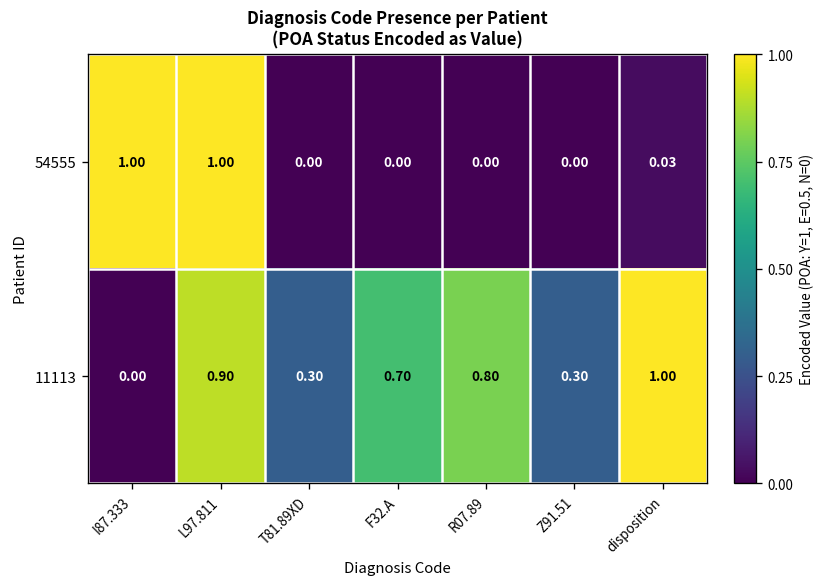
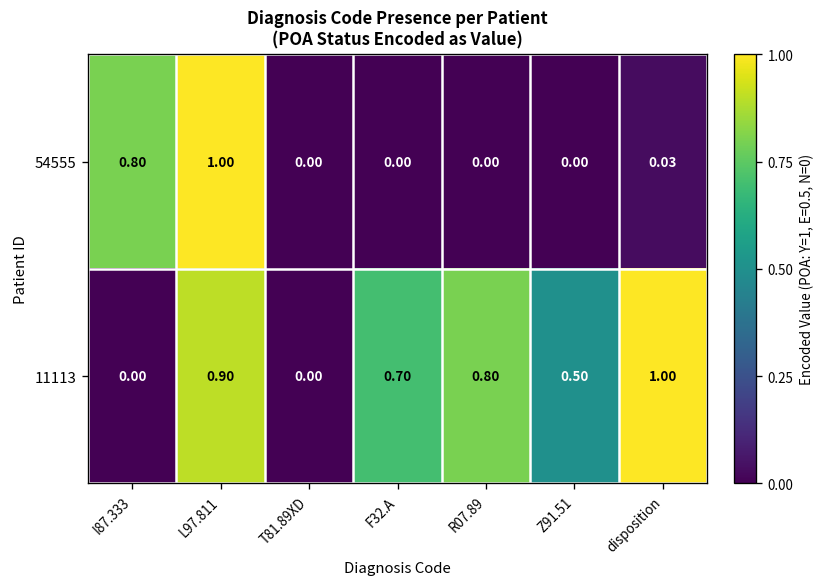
  {
    "54555": {
-     "I87.333": 1.00,
+     "I87.333": 0.80,
      "L97.811": 1.00,
      "T81.89XD": 0.00,
      "F32.A": 0.00,
      "R07.89": 0.00,
      "Z91.51": 0.00,
      "disposition": 0.03
    },
    "11113": {
      "I87.333": 0.00,
      "L97.811": 0.90,
-     "T81.89XD": 0.30,
+     "T81.89XD": 0.00,
      "F32.A": 0.70,
      "R07.89": 0.80,
-     "Z91.51": 0.30,
+     "Z91.51": 0.50,
      "disposition": 1.00
    }
  }
